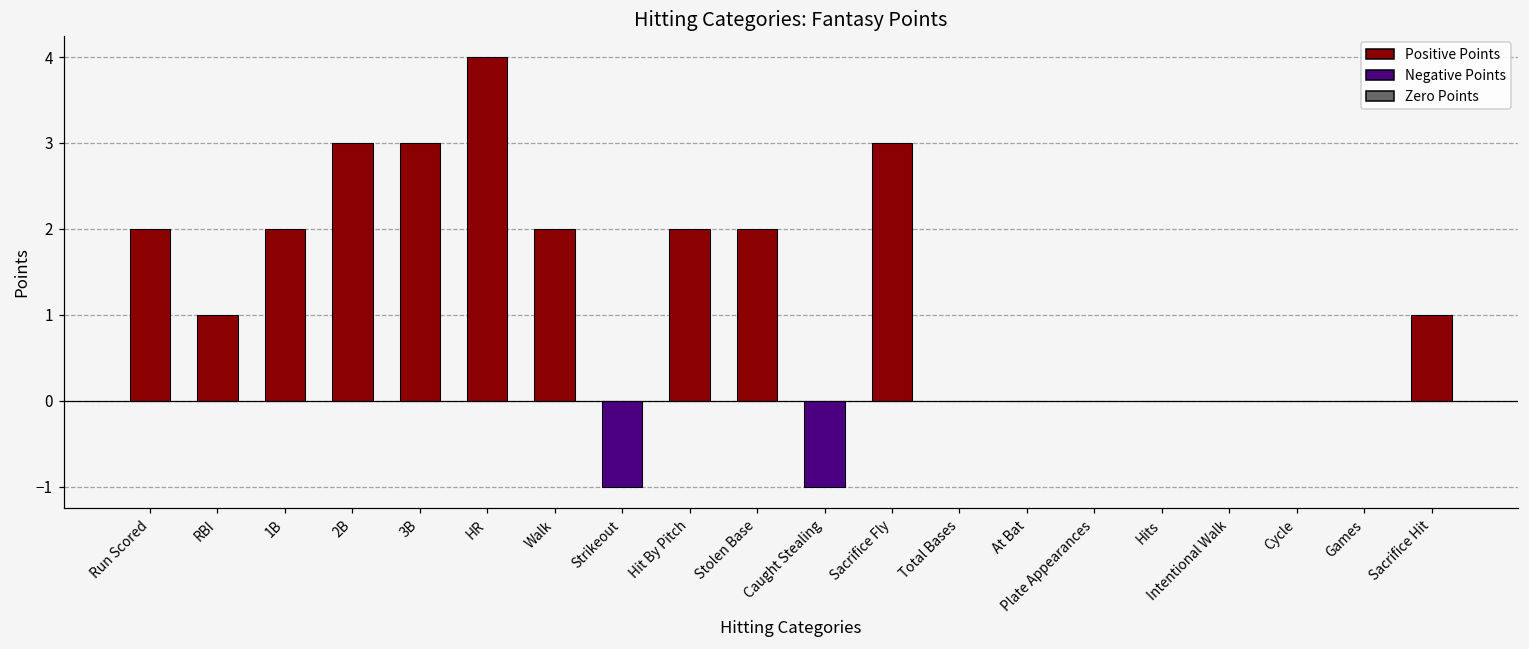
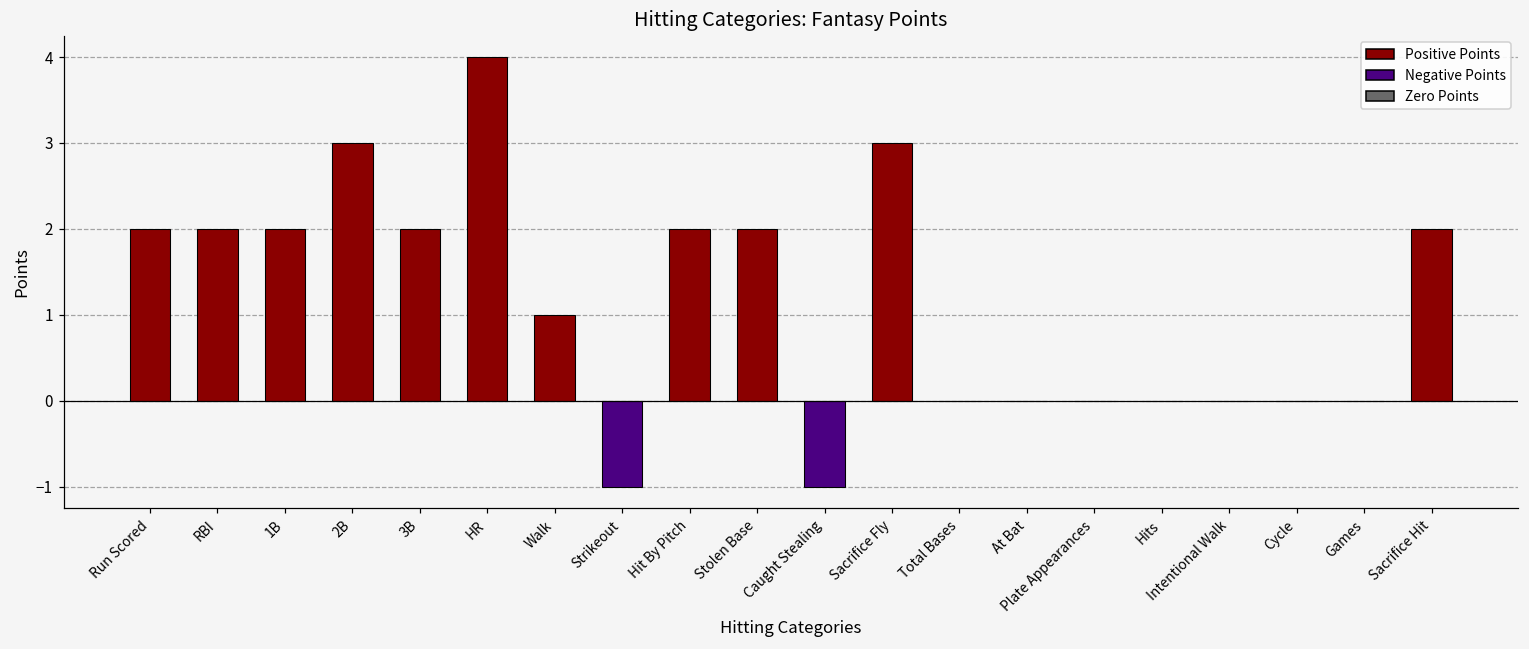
  {
    "Run Scored": 2,
-   "RBI": 1,
+   "RBI": 2,
    "1B": 2,
    "2B": 3,
-   "3B": 3,
+   "3B": 2,
    "HR": 4,
-   "Walk": 2,
+   "Walk": 1,
    "Strikeout": -1,
    "Hit By Pitch": 2,
    "Stolen Base": 2,
    "Caught Stealing": -1,
    "Sacrifice Fly": 3,
    "Total Bases": 0,
    "At Bat": 0,
    "Plate Appearances": 0,
    "Hits": 0,
    "Intentional Walk": 0,
    "Cycle": 0,
    "Games": 0,
-   "Sacrifice Hit": 1
+   "Sacrifice Hit": 2
  }
